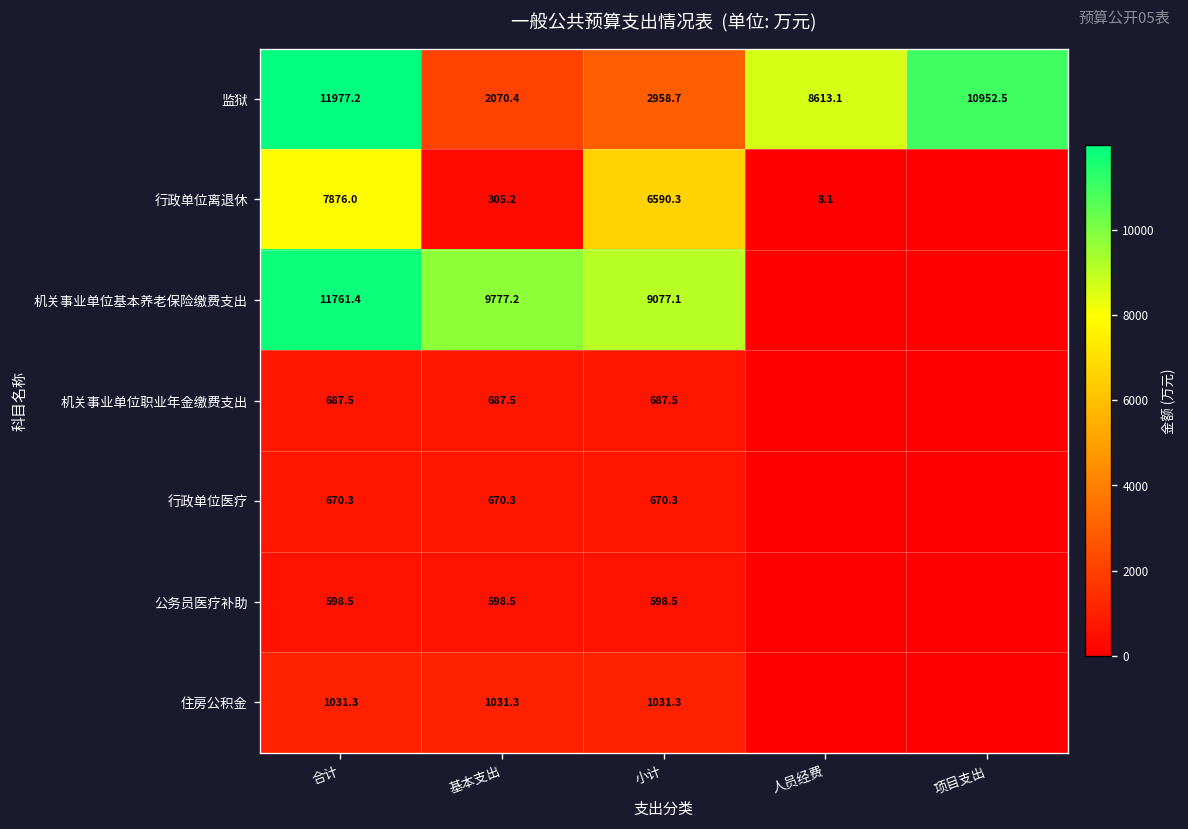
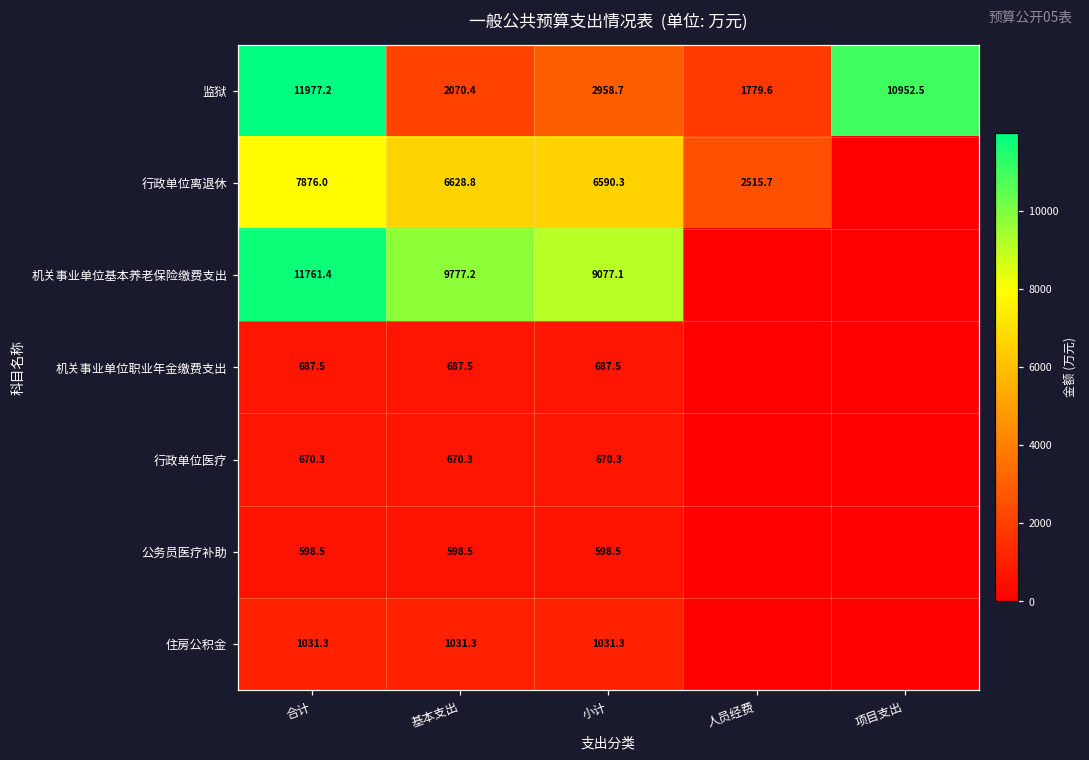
  {
    "监狱": {
      "合计": 11977.2,
      "基本支出": 2070.4,
      "小计": 2958.7,
-     "人员经费": 8613.1,
+     "人员经费": 1779.6,
      "项目支出": 10952.5
    },
    "行政单位离退休": {
      "合计": 7876.0,
-     "基本支出": 305.2,
+     "基本支出": 6628.8,
      "小计": 6590.3,
-     "人员经费": 8.1
+     "人员经费": 2515.7
    },
    "机关事业单位基本养老保险缴费支出": {
      "合计": 11761.4,
      "基本支出": 9777.2,
      "小计": 9077.1
    },
    "机关事业单位职业年金缴费支出": {
      "合计": 687.5,
      "基本支出": 687.5,
      "小计": 687.5
    },
    "行政单位医疗": {
      "合计": 670.3,
      "基本支出": 670.3,
      "小计": 670.3
    },
    "公务员医疗补助": {
      "合计": 598.5,
      "基本支出": 598.5,
      "小计": 598.5
    },
    "住房公积金": {
      "合计": 1031.3,
      "基本支出": 1031.3,
      "小计": 1031.3
    }
  }
